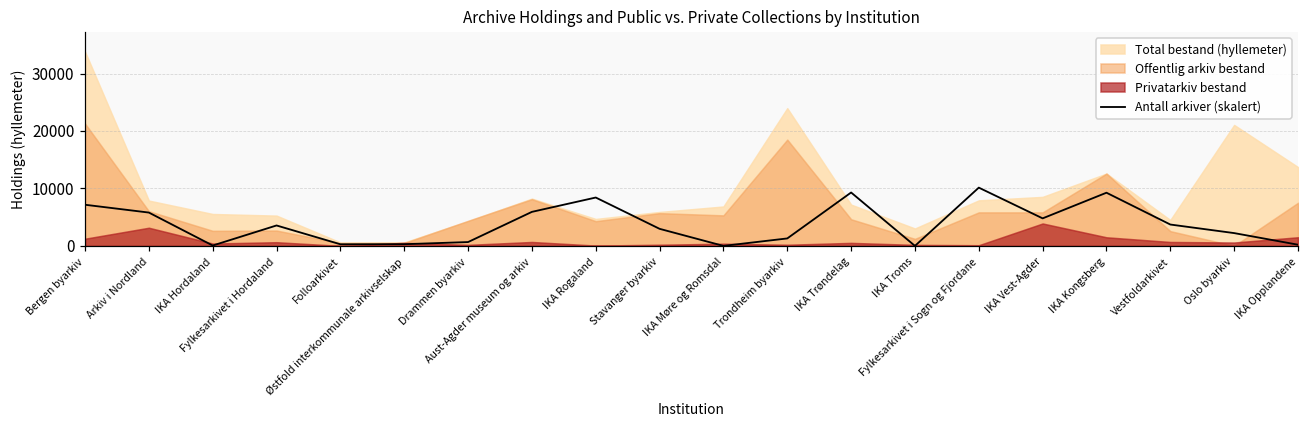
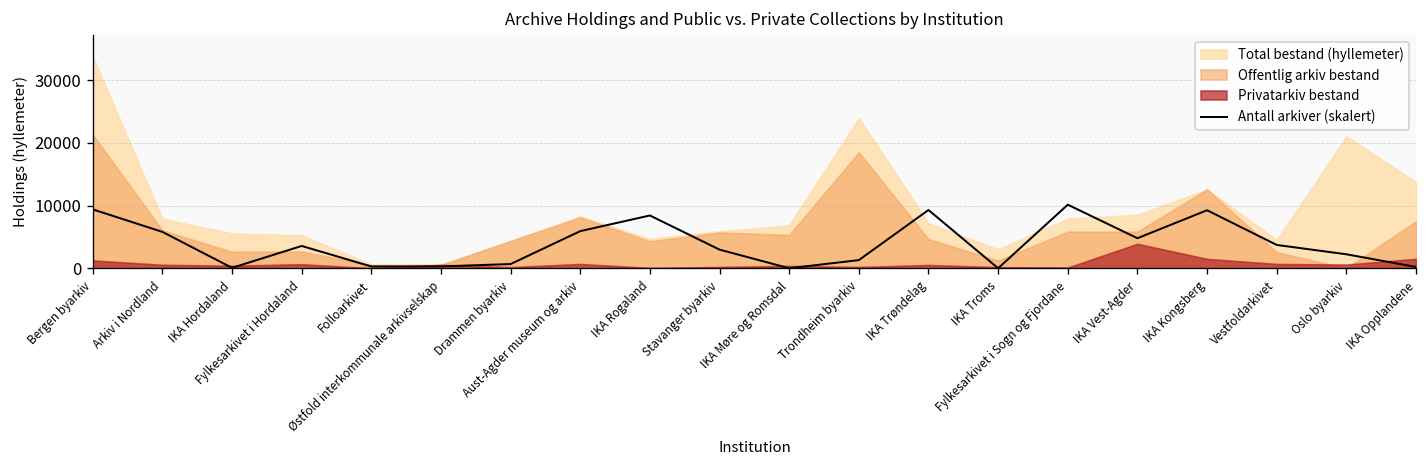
  {
    "Antall arkiver (skalert)": {
-     "Bergen byarkiv": 7000,
+     "Bergen byarkiv": 9000,
      "Fylkesarkivet i Hordaland": 4000,
      "Aust-Agder museum og arkiv": 6000,
      "IKA Rogaland": 8000,
      "Stavanger byarkiv": 3000,
      "Trondheim byarkiv": 1000,
      "IKA Trøndelag": 9000,
      "Fylkesarkivet i Sogn og Fjordane": 10000,
      "IKA Vest-Agder": 5000,
      "IKA Kongsberg": 9000,
      "Vestfoldarkivet": 4000,
      "Oslo byarkiv": 2000,
      "IKA Opplandene": 0
    },
    "Privatarkiv bestand": {
      "Bergen byarkiv": 1000,
-     "Arkiv i Nordland": 3000,
+     "Arkiv i Nordland": 1000,
      "Fylkesarkivet i Hordaland": 1000,
      "Aust-Agder museum og arkiv": 1000,
      "IKA Trøndelag": 1000,
      "IKA Vest-Agder": 4000,
      "IKA Kongsberg": 1000,
      "Vestfoldarkivet": 1000,
      "Oslo byarkiv": 1000,
      "IKA Opplandene": 2000
    }
  }
